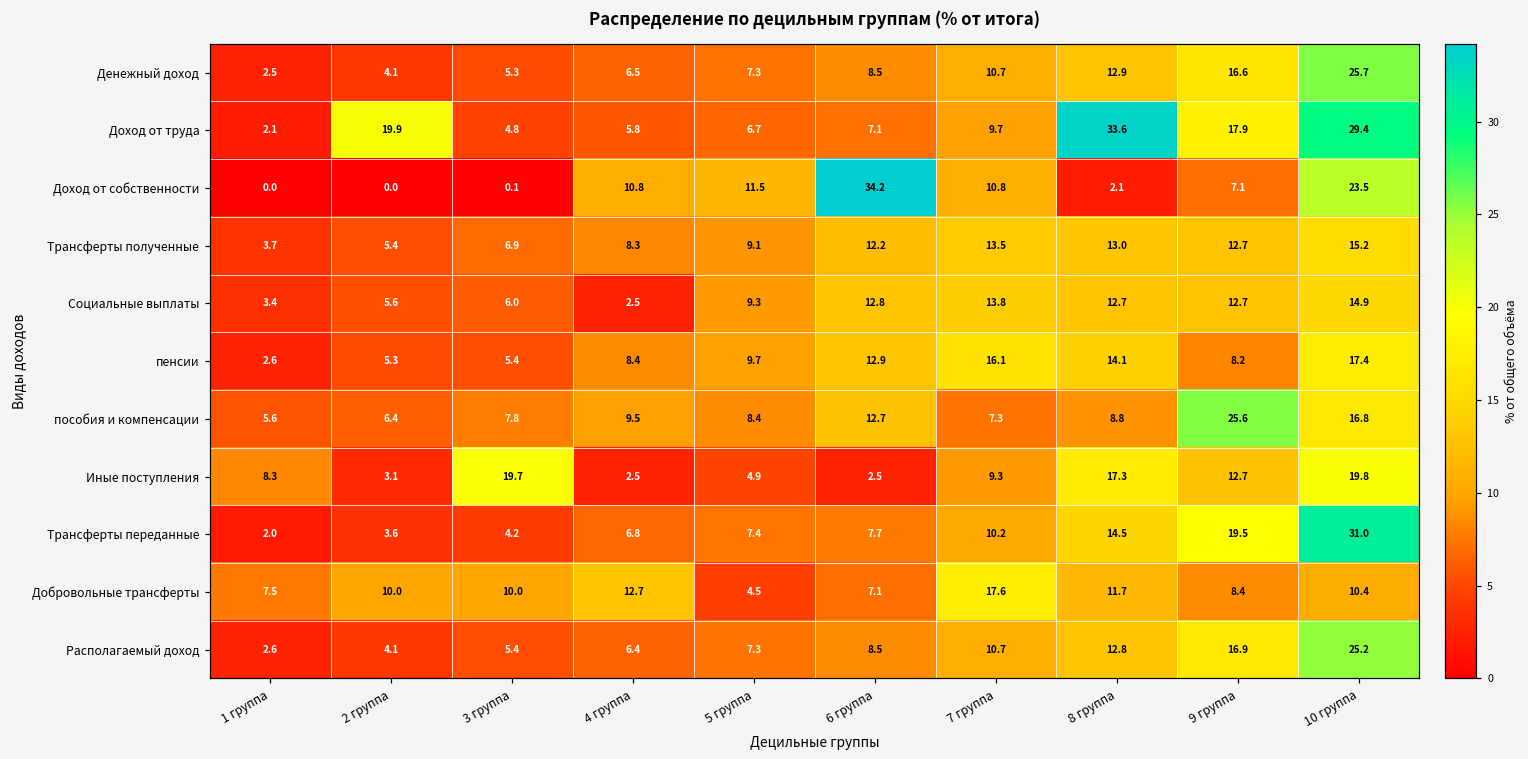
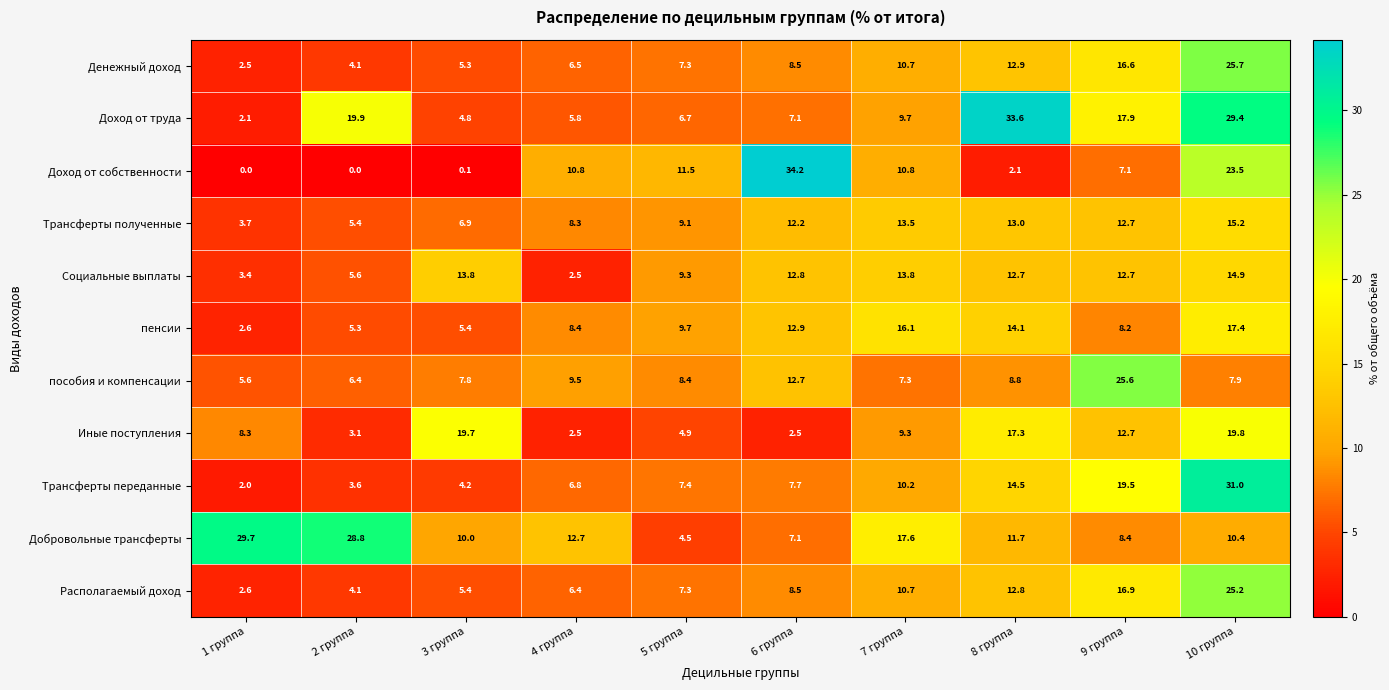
  {
    "Денежный доход": {
      "1 группа": 2.5,
      "2 группа": 4.1,
      "3 группа": 5.3,
      "4 группа": 6.5,
      "5 группа": 7.3,
      "6 группа": 8.5,
      "7 группа": 10.7,
      "8 группа": 12.9,
      "9 группа": 16.6,
      "10 группа": 25.7
    },
    "Доход от труда": {
      "1 группа": 2.1,
      "2 группа": 19.9,
      "3 группа": 4.8,
      "4 группа": 5.8,
      "5 группа": 6.7,
      "6 группа": 7.1,
      "7 группа": 9.7,
      "8 группа": 33.6,
      "9 группа": 17.9,
      "10 группа": 29.4
    },
    "Доход от собственности": {
      "1 группа": 0.0,
      "2 группа": 0.0,
      "3 группа": 0.1,
      "4 группа": 10.8,
      "5 группа": 11.5,
      "6 группа": 34.2,
      "7 группа": 10.8,
      "8 группа": 2.1,
      "9 группа": 7.1,
      "10 группа": 23.5
    },
    "Трансферты полученные": {
      "1 группа": 3.7,
      "2 группа": 5.4,
      "3 группа": 6.9,
      "4 группа": 8.3,
      "5 группа": 9.1,
      "6 группа": 12.2,
      "7 группа": 13.5,
      "8 группа": 13.0,
      "9 группа": 12.7,
      "10 группа": 15.2
    },
    "Социальные выплаты": {
      "1 группа": 3.4,
      "2 группа": 5.6,
-     "3 группа": 6.0,
+     "3 группа": 13.8,
      "4 группа": 2.5,
      "5 группа": 9.3,
      "6 группа": 12.8,
      "7 группа": 13.8,
      "8 группа": 12.7,
      "9 группа": 12.7,
      "10 группа": 14.9
    },
    "пенсии": {
      "1 группа": 2.6,
      "2 группа": 5.3,
      "3 группа": 5.4,
      "4 группа": 8.4,
      "5 группа": 9.7,
      "6 группа": 12.9,
      "7 группа": 16.1,
      "8 группа": 14.1,
      "9 группа": 8.2,
      "10 группа": 17.4
    },
    "пособия и компенсации": {
      "1 группа": 5.6,
      "2 группа": 6.4,
      "3 группа": 7.8,
      "4 группа": 9.5,
      "5 группа": 8.4,
      "6 группа": 12.7,
      "7 группа": 7.3,
      "8 группа": 8.8,
      "9 группа": 25.6,
-     "10 группа": 16.8
+     "10 группа": 7.9
    },
    "Иные поступления": {
      "1 группа": 8.3,
      "2 группа": 3.1,
      "3 группа": 19.7,
      "4 группа": 2.5,
      "5 группа": 4.9,
      "6 группа": 2.5,
      "7 группа": 9.3,
      "8 группа": 17.3,
      "9 группа": 12.7,
      "10 группа": 19.8
    },
    "Трансферты переданные": {
      "1 группа": 2.0,
      "2 группа": 3.6,
      "3 группа": 4.2,
      "4 группа": 6.8,
      "5 группа": 7.4,
      "6 группа": 7.7,
      "7 группа": 10.2,
      "8 группа": 14.5,
      "9 группа": 19.5,
      "10 группа": 31.0
    },
    "Добровольные трансферты": {
-     "1 группа": 7.5,
-     "2 группа": 10.0,
+     "1 группа": 29.7,
+     "2 группа": 28.8,
      "3 группа": 10.0,
      "4 группа": 12.7,
      "5 группа": 4.5,
      "6 группа": 7.1,
      "7 группа": 17.6,
      "8 группа": 11.7,
      "9 группа": 8.4,
      "10 группа": 10.4
    },
    "Располагаемый доход": {
      "1 группа": 2.6,
      "2 группа": 4.1,
      "3 группа": 5.4,
      "4 группа": 6.4,
      "5 группа": 7.3,
      "6 группа": 8.5,
      "7 группа": 10.7,
      "8 группа": 12.8,
      "9 группа": 16.9,
      "10 группа": 25.2
    }
  }
